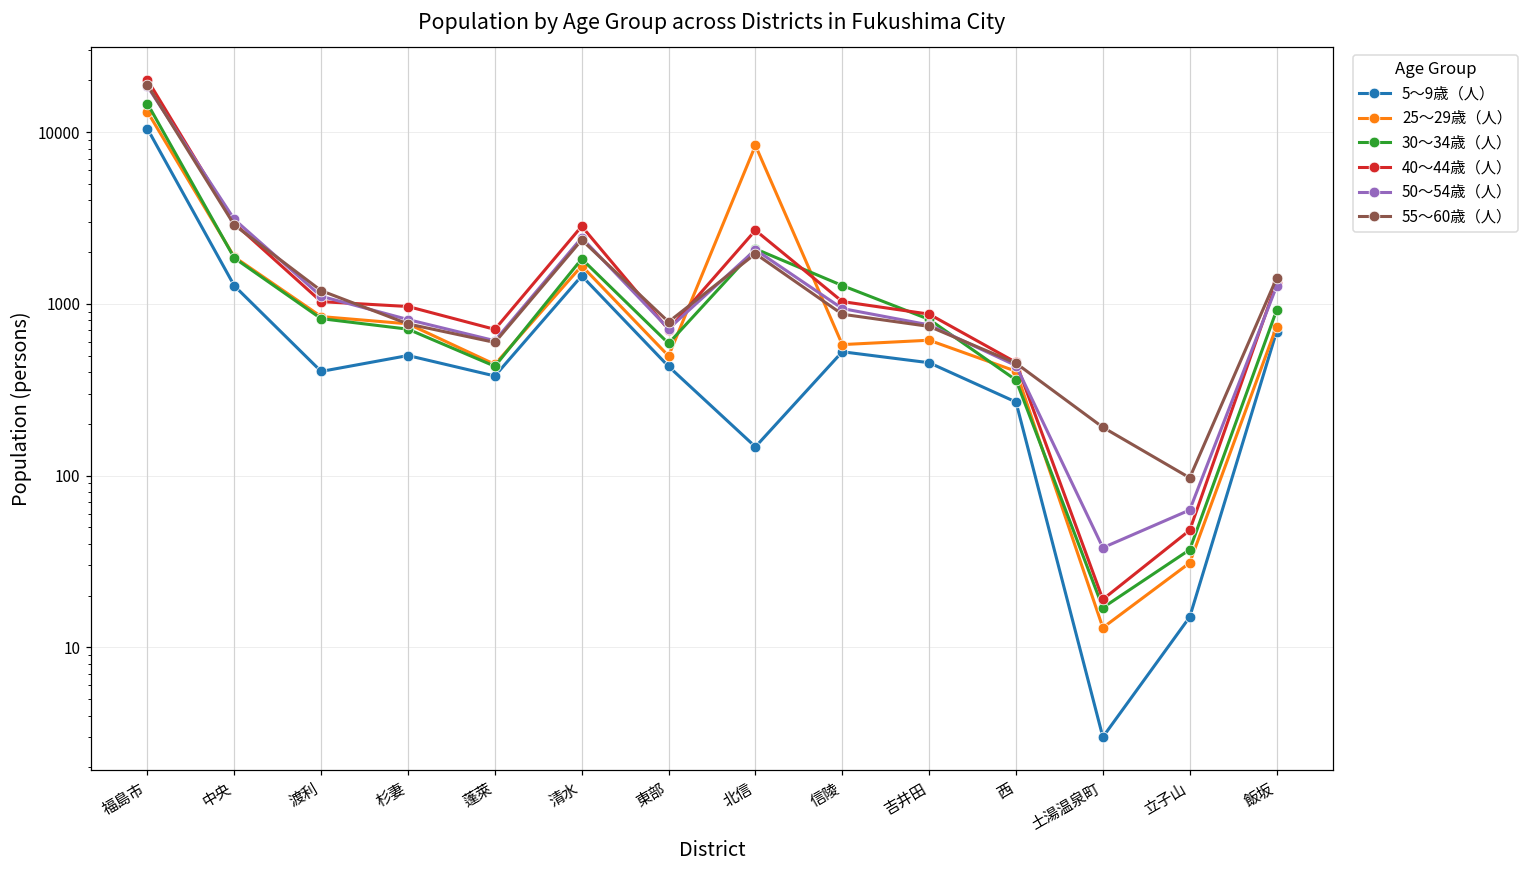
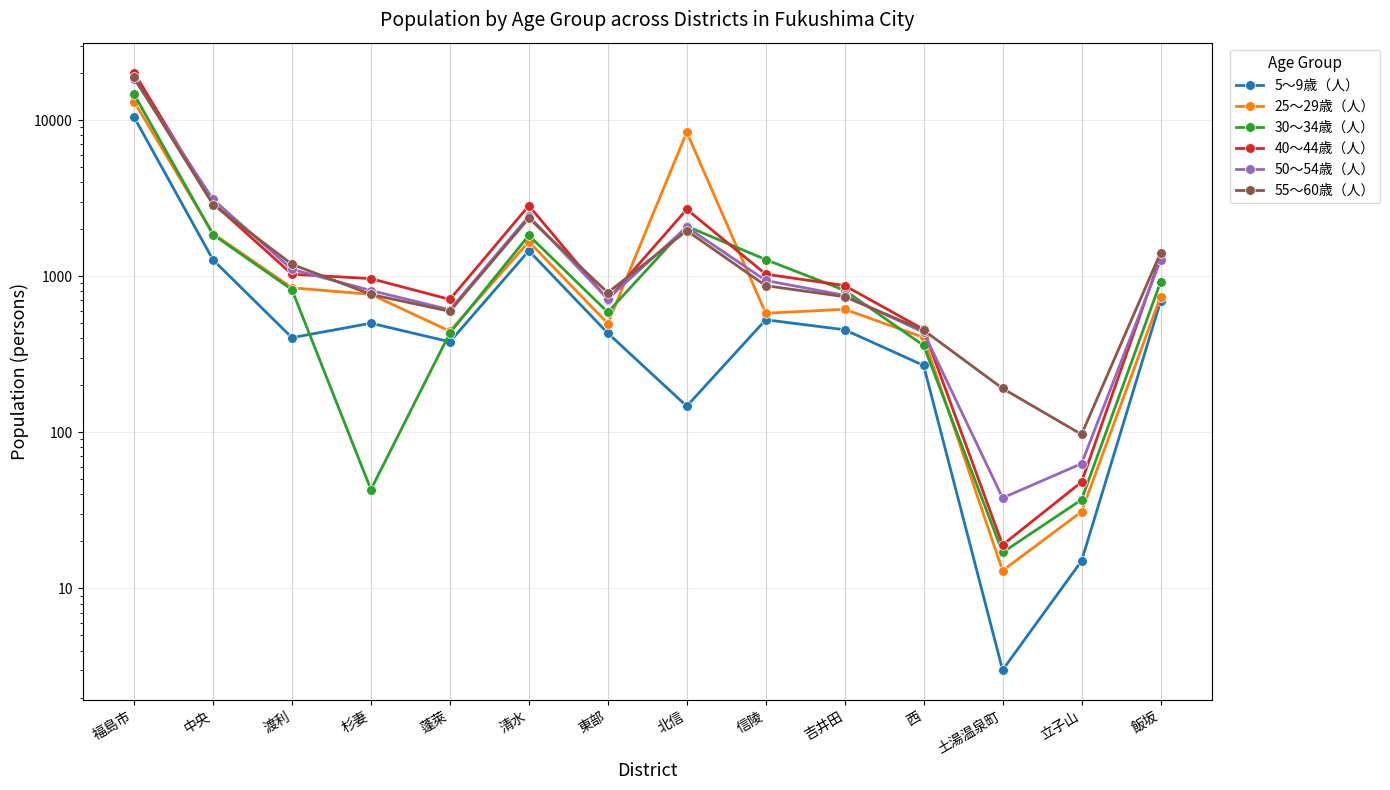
  {
    "5～9歳（人）": {
      "福島市": 10000,
      "中央": 1300,
      "渡利": 400,
      "杉妻": 500,
      "蓬萊": 380,
      "清水": 1500,
      "東部": 430,
      "北信": 150,
      "信陵": 530,
      "吉井田": 450,
      "西": 270,
      "土湯温泉町": 3,
      "立子山": 15,
      "飯坂": 700
    },
    "25～29歳（人）": {
      "福島市": 13000,
      "清水": 1700,
      "東部": 500,
      "北信": 8000,
      "信陵": 580,
      "吉井田": 610,
      "西": 410,
      "土湯温泉町": 13,
      "立子山": 31,
      "飯坂": 700
    },
    "30～34歳（人）": {
      "福島市": 15000,
-     "杉妻": 700,
+     "杉妻": 43,
      "清水": 1800,
      "東部": 590,
      "信陵": 1300,
      "吉井田": 800,
      "西": 360,
      "土湯温泉町": 17,
      "立子山": 37,
      "飯坂": 900
    },
    "40～44歳（人）": {
      "福島市": 20000,
      "渡利": 1000,
      "杉妻": 1000,
      "蓬萊": 700,
      "清水": 2800,
      "北信": 2700,
      "信陵": 1000,
      "吉井田": 900,
      "土湯温泉町": 19,
      "立子山": 48,
      "飯坂": 1300
    },
    "50～54歳（人）": {
      "中央": 3100,
      "渡利": 1100,
      "杉妻": 800,
      "信陵": 900,
      "土湯温泉町": 38,
      "立子山": 63,
      "飯坂": 1300
    },
    "55～60歳（人）": {
      "渡利": 1200,
      "東部": 800,
      "北信": 2000,
      "信陵": 900,
      "土湯温泉町": 190,
      "立子山": 100,
      "飯坂": 1400
    }
  }
